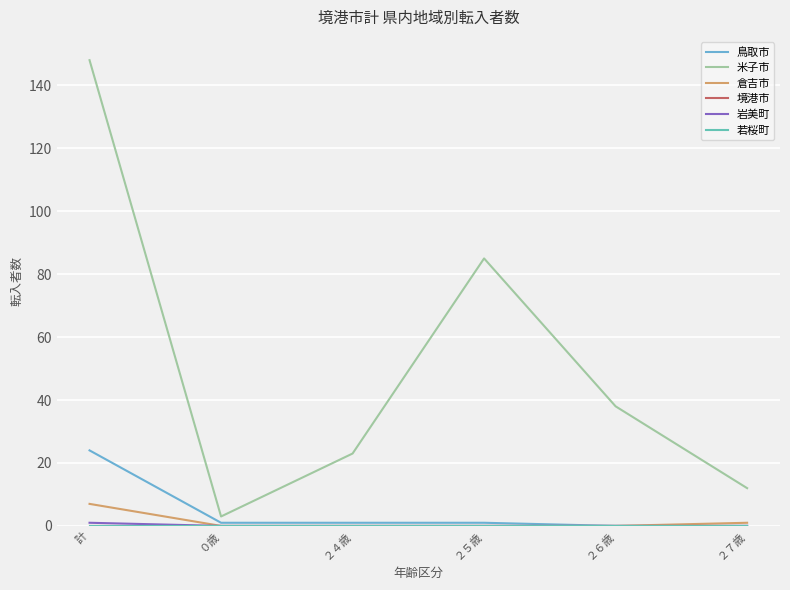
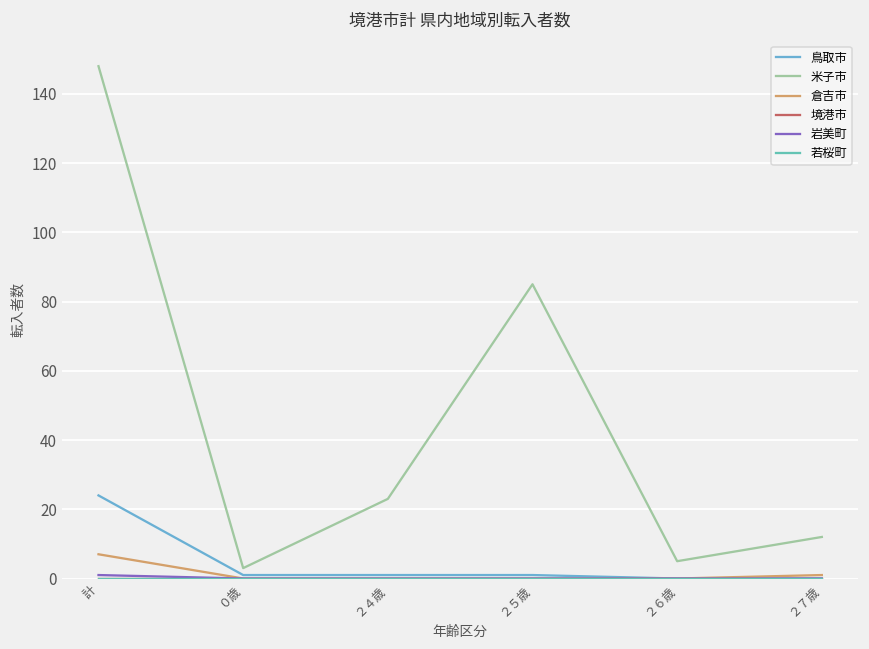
  {
    "米子市": {
      "計": 148,
      "０歳": 3,
      "２４歳": 23,
      "２５歳": 85,
-     "２６歳": 38,
+     "２６歳": 5,
      "２７歳": 12
    },
    "倉吉市": {
      "計": 7,
      "２７歳": 1
    },
    "岩美町": {
      "計": 1
    }
  }
